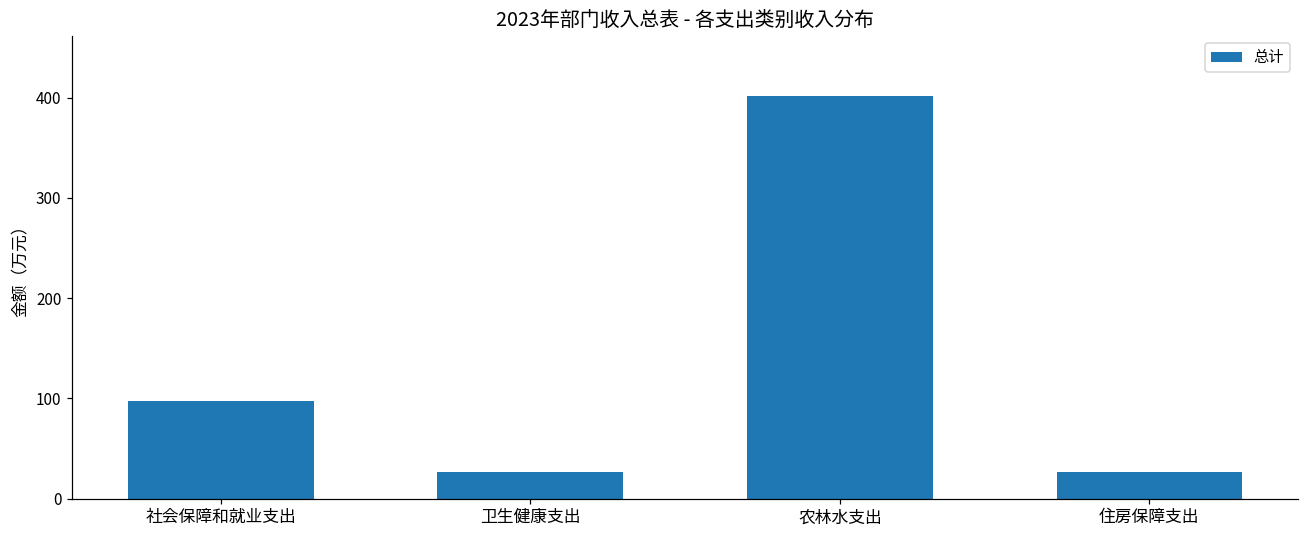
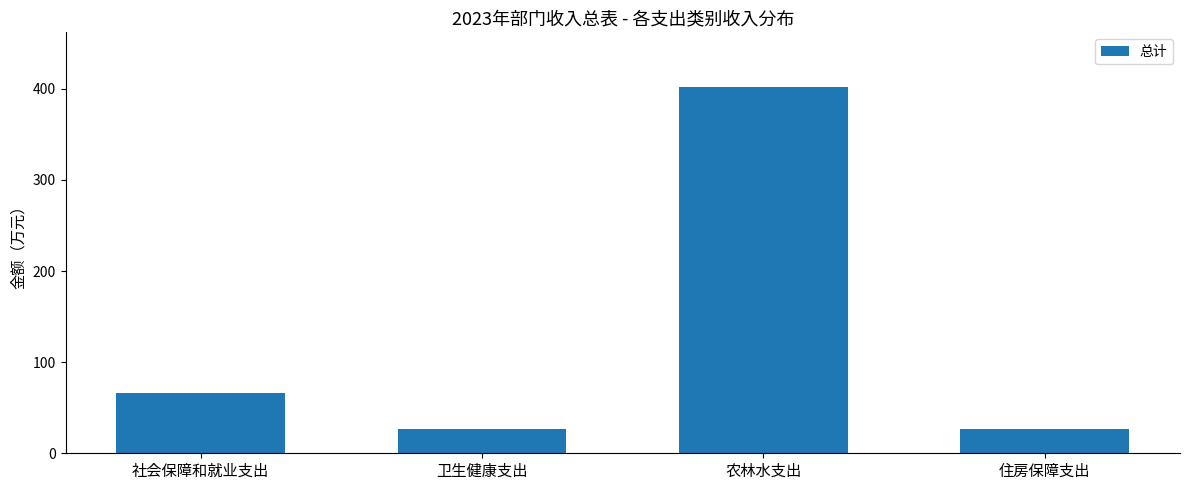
  {
-   "社会保障和就业支出": 100,
+   "社会保障和就业支出": 70,
    "卫生健康支出": 30,
    "农林水支出": 400,
    "住房保障支出": 30
  }
